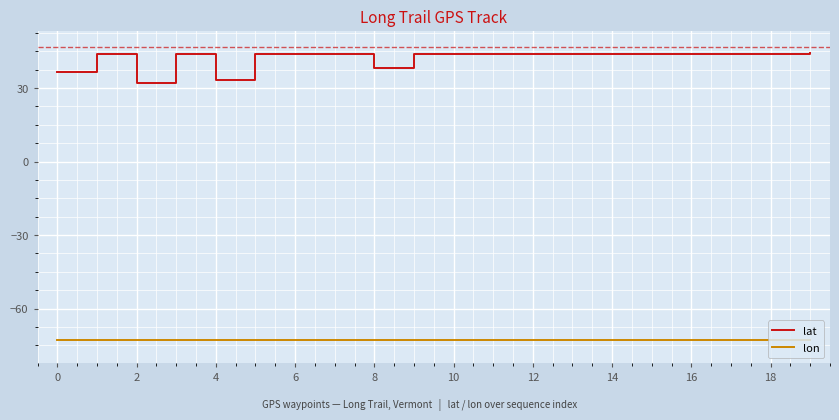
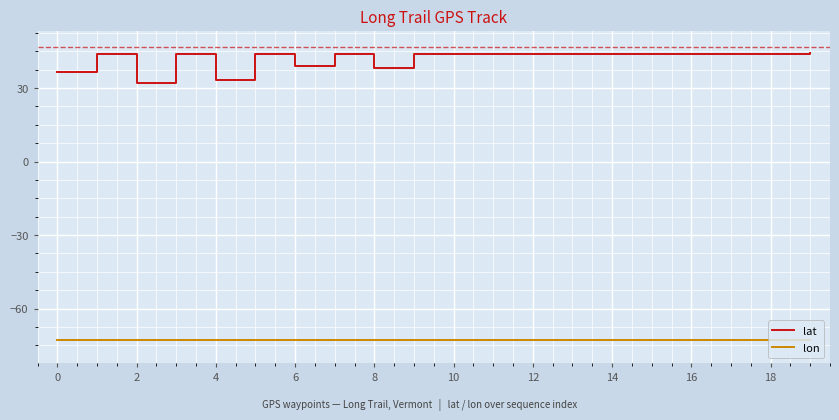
  {
    "lat": {
      "0": 36,
      "2": 32,
      "4": 33,
-     "6": 44,
+     "6": 39,
      "8": 38,
      "10": 44,
      "12": 44,
      "14": 44,
      "16": 44,
      "18": 44
    },
    "lon": {
      "0": -73,
      "2": -73,
      "4": -73,
      "6": -73,
      "8": -73,
      "10": -73,
      "12": -73,
      "14": -73,
      "16": -73
    }
  }
